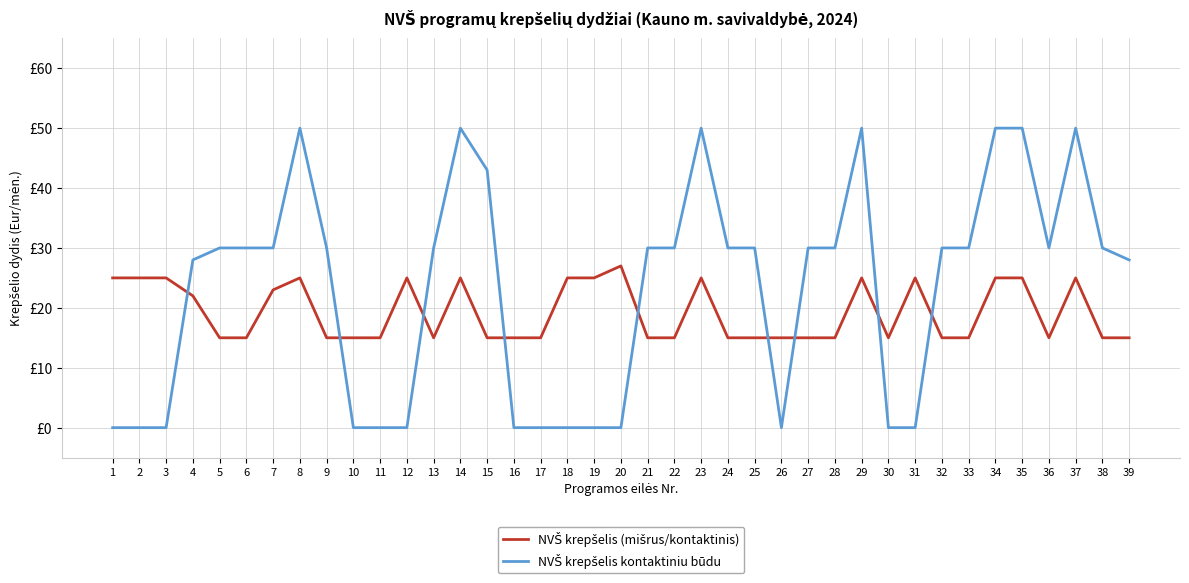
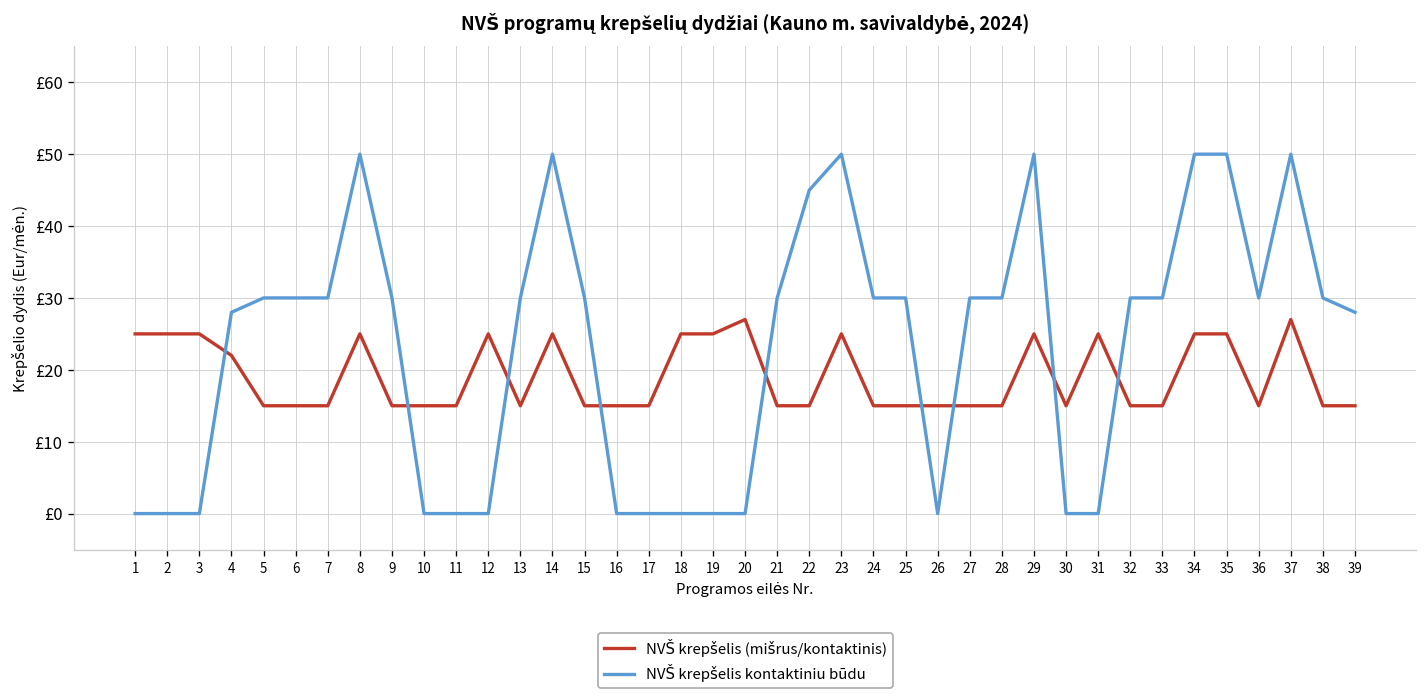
  {
    "NVŠ krepšelis (mišrus/kontaktinis)": {
      "1": "£25",
      "2": "£25",
      "3": "£25",
      "4": "£22",
      "5": "£15",
      "6": "£15",
-     "7": "£23",
+     "7": "£15",
      "8": "£25",
      "9": "£15",
      "10": "£15",
      "11": "£15",
      "12": "£25",
      "13": "£15",
      "14": "£25",
      "15": "£15",
      "16": "£15",
      "17": "£15",
      "18": "£25",
      "19": "£25",
      "20": "£27",
      "21": "£15",
      "22": "£15",
      "23": "£25",
      "24": "£15",
      "25": "£15",
      "26": "£15",
      "27": "£15",
      "28": "£15",
      "29": "£25",
      "30": "£15",
      "31": "£25",
      "32": "£15",
      "33": "£15",
      "34": "£25",
      "35": "£25",
      "36": "£15",
-     "37": "£25",
+     "37": "£27",
      "38": "£15",
      "39": "£15"
    },
    "NVŠ krepšelis kontaktiniu būdu": {
      "1": "£0",
      "2": "£0",
      "3": "£0",
      "4": "£28",
      "5": "£30",
      "6": "£30",
      "7": "£30",
      "8": "£50",
      "9": "£30",
      "10": "£0",
      "11": "£0",
      "12": "£0",
      "13": "£30",
      "14": "£50",
-     "15": "£43",
+     "15": "£30",
      "16": "£0",
      "17": "£0",
      "18": "£0",
      "19": "£0",
      "20": "£0",
      "21": "£30",
-     "22": "£30",
+     "22": "£45",
      "23": "£50",
      "24": "£30",
      "25": "£30",
      "26": "£0",
      "27": "£30",
      "28": "£30",
      "29": "£50",
      "30": "£0",
      "31": "£0",
      "32": "£30",
      "33": "£30",
      "34": "£50",
      "35": "£50",
      "36": "£30",
      "37": "£50",
      "38": "£30",
      "39": "£28"
    }
  }
